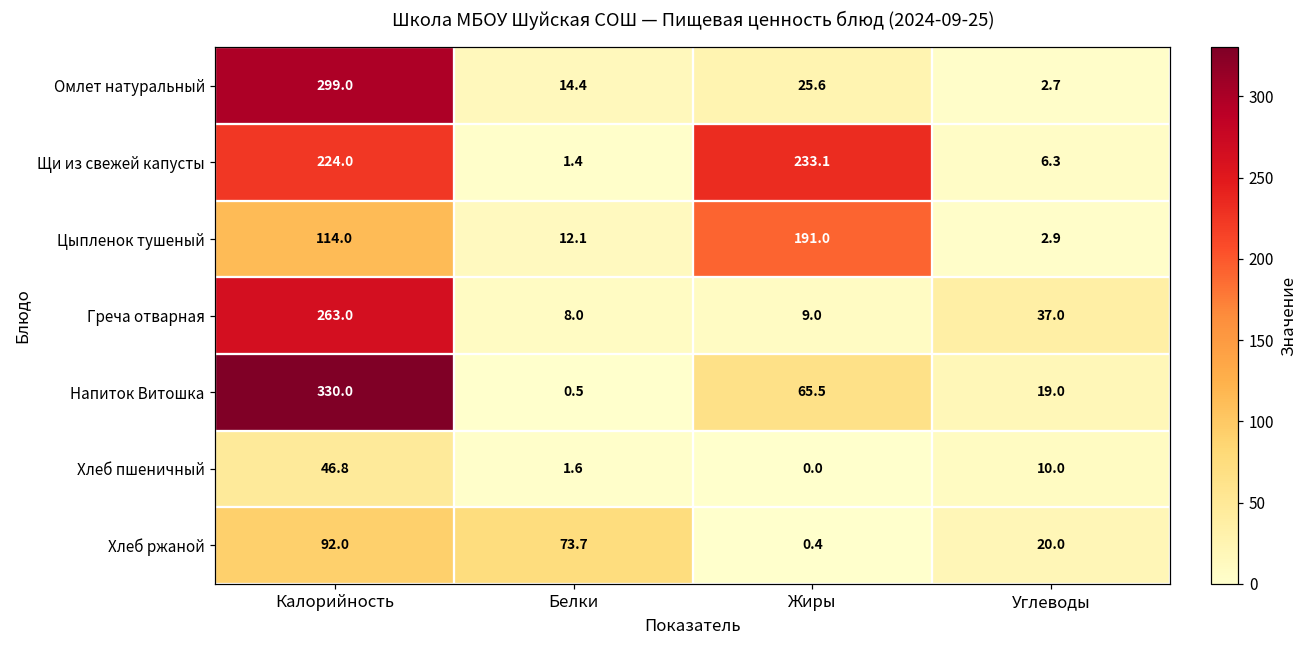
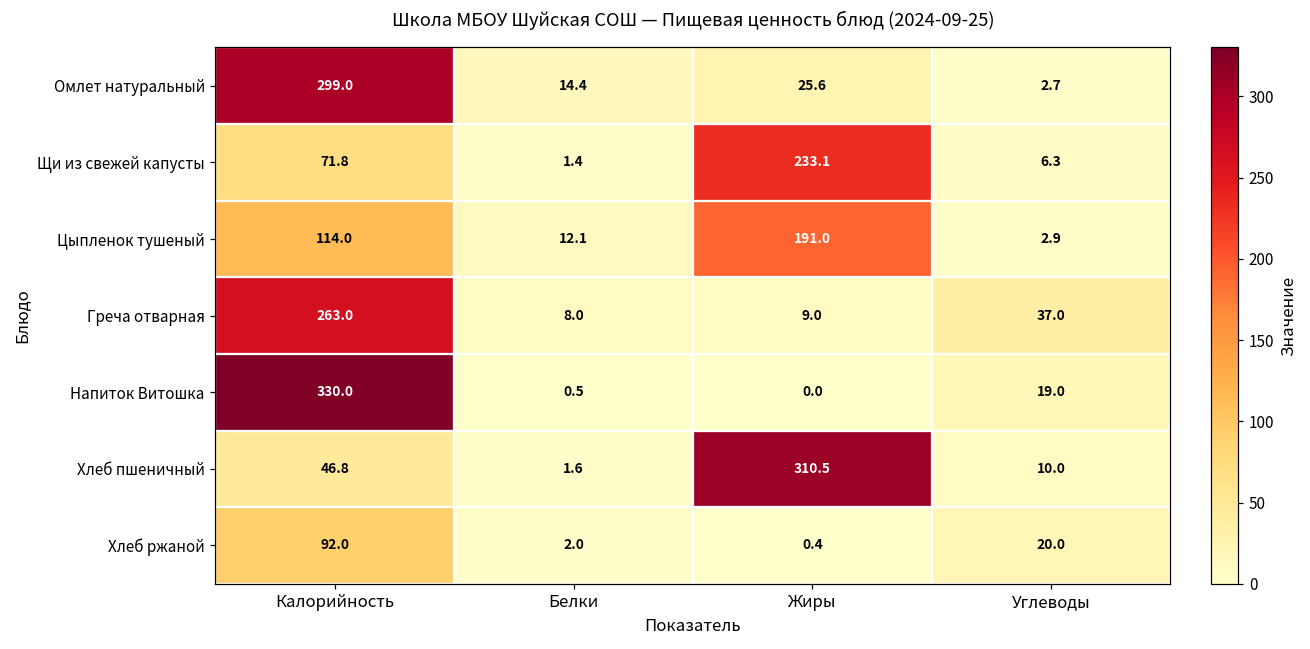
  {
    "Омлет натуральный": {
      "Калорийность": 299.0,
      "Белки": 14.4,
      "Жиры": 25.6,
      "Углеводы": 2.7
    },
    "Щи из свежей капусты": {
-     "Калорийность": 224.0,
+     "Калорийность": 71.8,
      "Белки": 1.4,
      "Жиры": 233.1,
      "Углеводы": 6.3
    },
    "Цыпленок тушеный": {
      "Калорийность": 114.0,
      "Белки": 12.1,
      "Жиры": 191.0,
      "Углеводы": 2.9
    },
    "Греча отварная": {
      "Калорийность": 263.0,
      "Белки": 8.0,
      "Жиры": 9.0,
      "Углеводы": 37.0
    },
    "Напиток Витошка": {
      "Калорийность": 330.0,
      "Белки": 0.5,
-     "Жиры": 65.5,
+     "Жиры": 0.0,
      "Углеводы": 19.0
    },
    "Хлеб пшеничный": {
      "Калорийность": 46.8,
      "Белки": 1.6,
-     "Жиры": 0.0,
+     "Жиры": 310.5,
      "Углеводы": 10.0
    },
    "Хлеб ржаной": {
      "Калорийность": 92.0,
-     "Белки": 73.7,
+     "Белки": 2.0,
      "Жиры": 0.4,
      "Углеводы": 20.0
    }
  }
